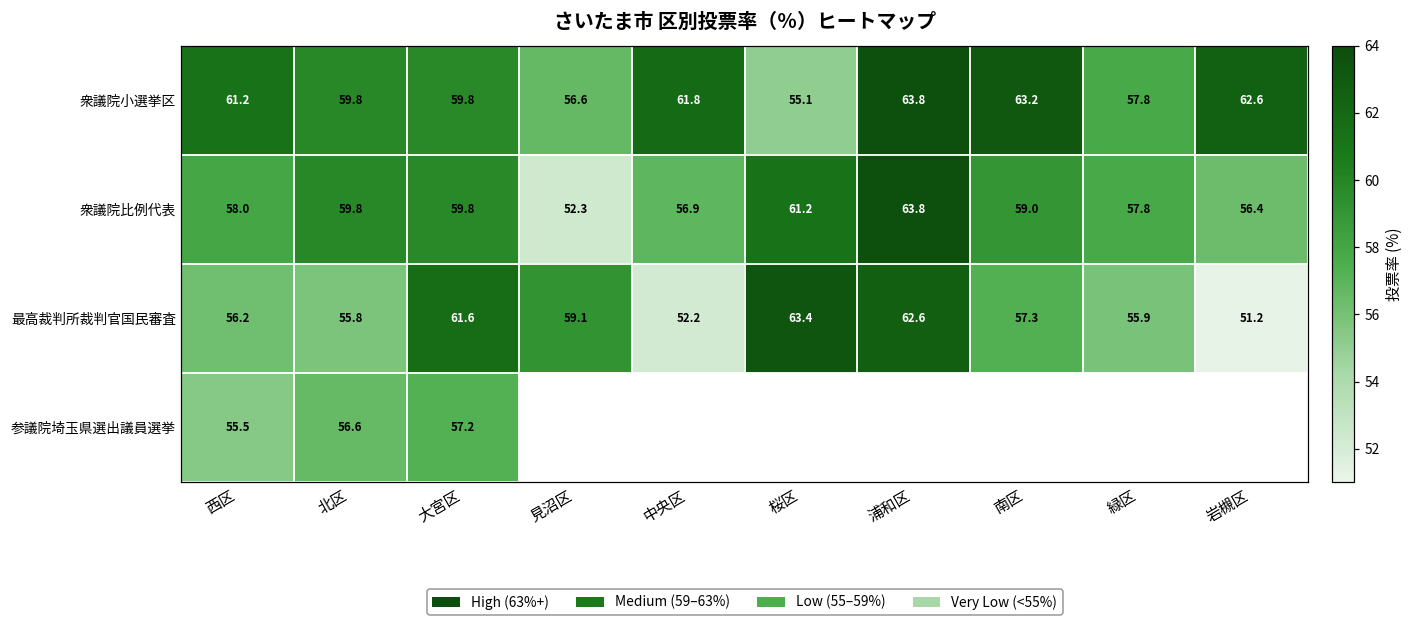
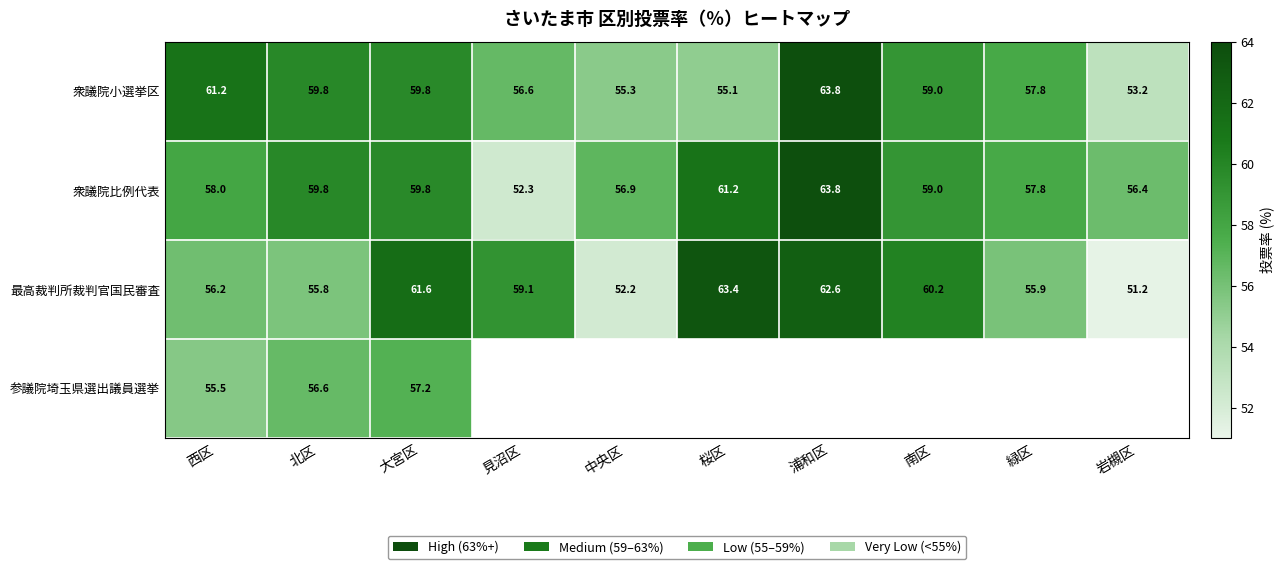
  {
    "衆議院小選挙区": {
      "西区": 61.2,
      "北区": 59.8,
      "大宮区": 59.8,
      "見沼区": 56.6,
-     "中央区": 61.8,
+     "中央区": 55.3,
      "桜区": 55.1,
      "浦和区": 63.8,
-     "南区": 63.2,
+     "南区": 59.0,
      "緑区": 57.8,
-     "岩槻区": 62.6
+     "岩槻区": 53.2
    },
    "衆議院比例代表": {
      "西区": 58.0,
      "北区": 59.8,
      "大宮区": 59.8,
      "見沼区": 52.3,
      "中央区": 56.9,
      "桜区": 61.2,
      "浦和区": 63.8,
      "南区": 59.0,
      "緑区": 57.8,
      "岩槻区": 56.4
    },
    "最高裁判所裁判官国民審査": {
      "西区": 56.2,
      "北区": 55.8,
      "大宮区": 61.6,
      "見沼区": 59.1,
      "中央区": 52.2,
      "桜区": 63.4,
      "浦和区": 62.6,
-     "南区": 57.3,
+     "南区": 60.2,
      "緑区": 55.9,
      "岩槻区": 51.2
    },
    "参議院埼玉県選出議員選挙": {
      "西区": 55.5,
      "北区": 56.6,
      "大宮区": 57.2
    }
  }
